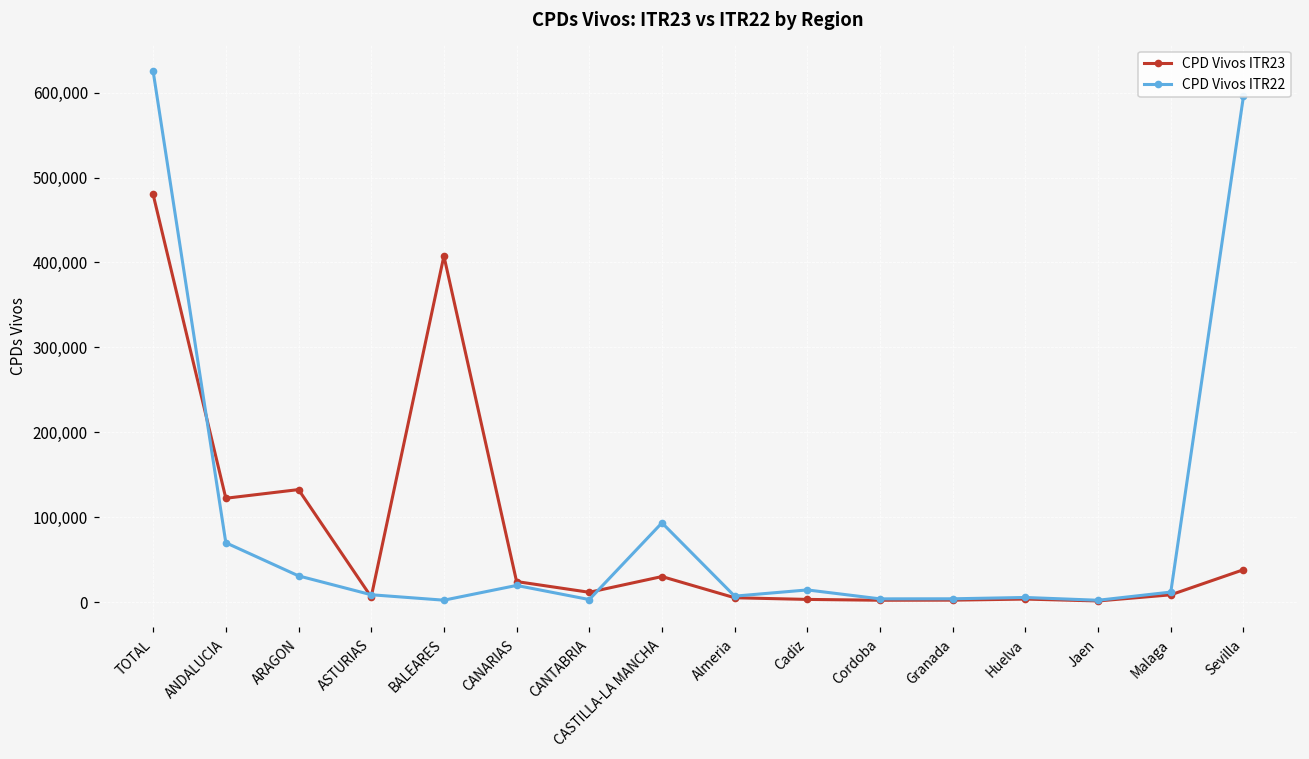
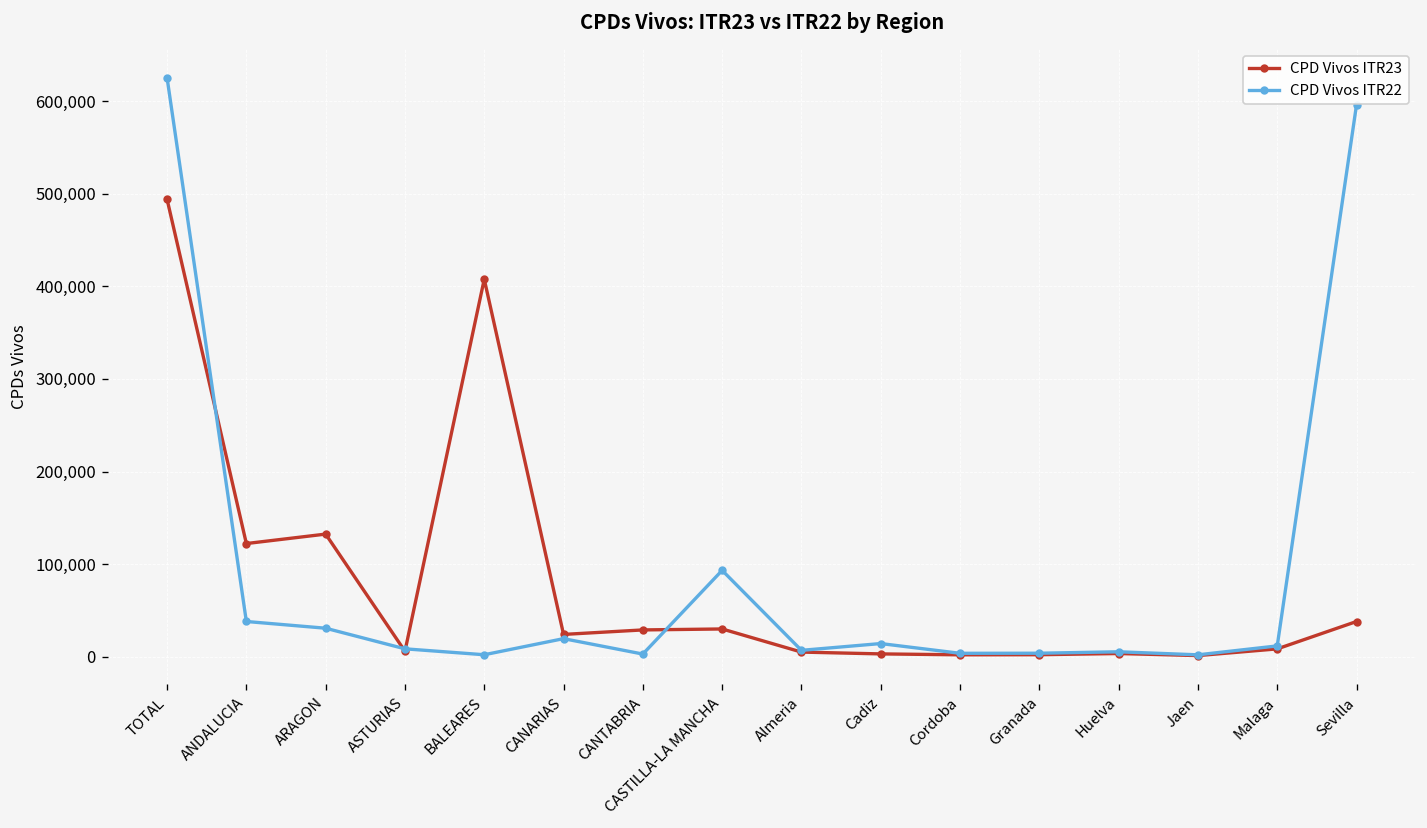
  {
    "CPD Vivos ITR23": {
-     "TOTAL": "480,000",
+     "TOTAL": "490,000",
      "ANDALUCIA": "120,000",
      "ARAGON": "130,000",
      "BALEARES": "410,000",
      "CANARIAS": "20,000",
-     "CANTABRIA": "10,000",
+     "CANTABRIA": "30,000",
      "CASTILLA-LA MANCHA": "30,000",
      "Cadiz": "0",
      "Sevilla": "40,000"
    },
    "CPD Vivos ITR22": {
      "TOTAL": "630,000",
-     "ANDALUCIA": "70,000",
+     "ANDALUCIA": "40,000",
      "ARAGON": "30,000",
      "BALEARES": "0",
      "CANARIAS": "20,000",
      "CANTABRIA": "0",
      "CASTILLA-LA MANCHA": "90,000",
      "Cadiz": "10,000"
    }
  }
